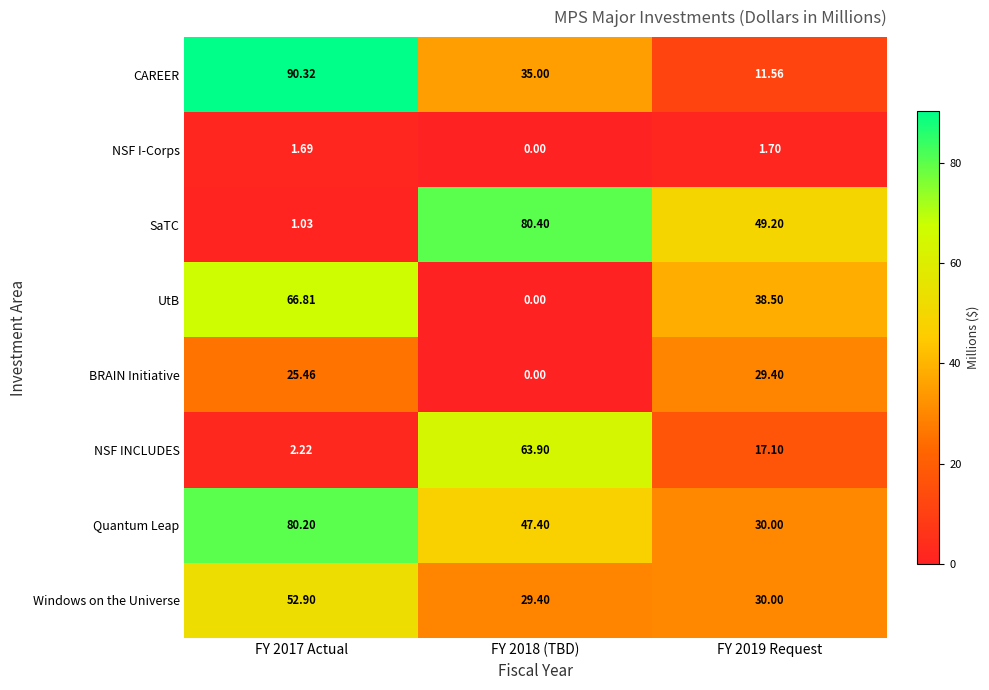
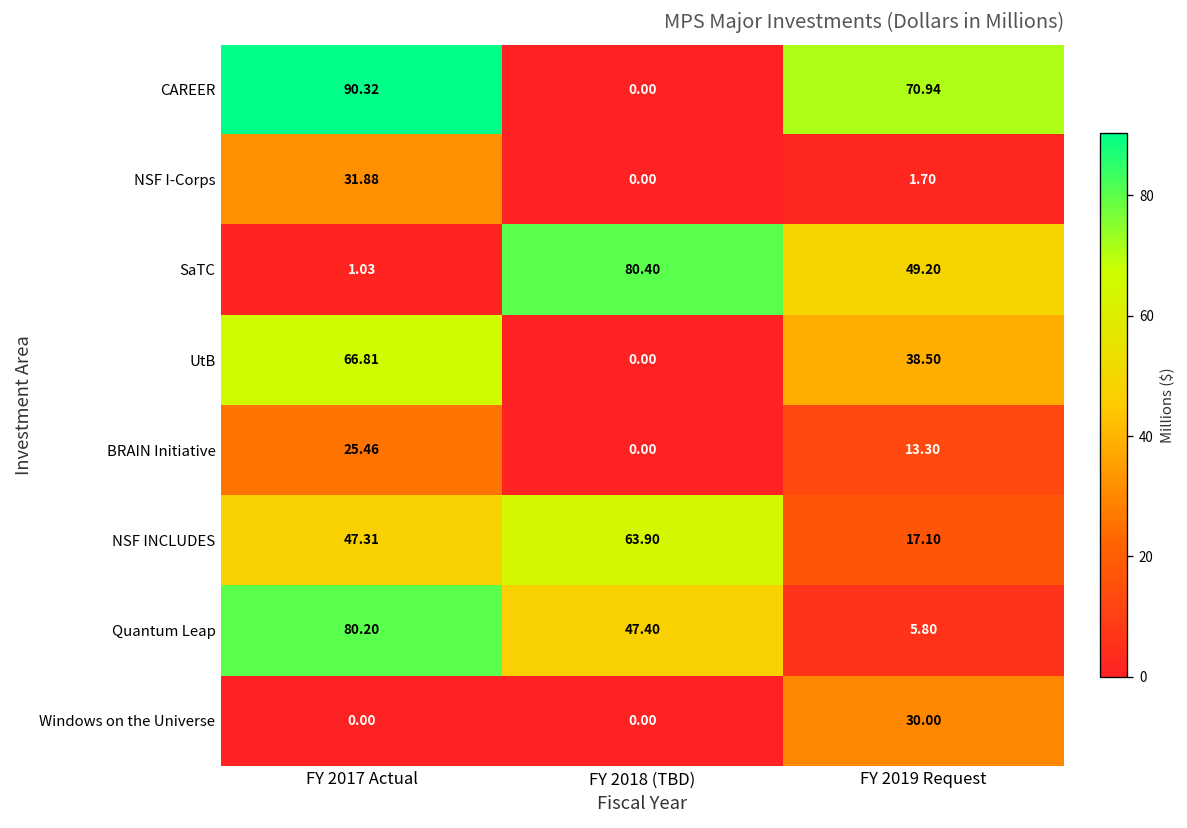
  {
    "CAREER": {
      "FY 2017 Actual": 90.32,
-     "FY 2018 (TBD)": 35.00,
-     "FY 2019 Request": 11.56
+     "FY 2018 (TBD)": 0.00,
+     "FY 2019 Request": 70.94
    },
    "NSF I-Corps": {
-     "FY 2017 Actual": 1.69,
+     "FY 2017 Actual": 31.88,
      "FY 2018 (TBD)": 0.00,
      "FY 2019 Request": 1.70
    },
    "SaTC": {
      "FY 2017 Actual": 1.03,
      "FY 2018 (TBD)": 80.40,
      "FY 2019 Request": 49.20
    },
    "UtB": {
      "FY 2017 Actual": 66.81,
      "FY 2018 (TBD)": 0.00,
      "FY 2019 Request": 38.50
    },
    "BRAIN Initiative": {
      "FY 2017 Actual": 25.46,
      "FY 2018 (TBD)": 0.00,
-     "FY 2019 Request": 29.40
+     "FY 2019 Request": 13.30
    },
    "NSF INCLUDES": {
-     "FY 2017 Actual": 2.22,
+     "FY 2017 Actual": 47.31,
      "FY 2018 (TBD)": 63.90,
      "FY 2019 Request": 17.10
    },
    "Quantum Leap": {
      "FY 2017 Actual": 80.20,
      "FY 2018 (TBD)": 47.40,
-     "FY 2019 Request": 30.00
+     "FY 2019 Request": 5.80
    },
    "Windows on the Universe": {
-     "FY 2017 Actual": 52.90,
-     "FY 2018 (TBD)": 29.40,
+     "FY 2017 Actual": 0.00,
+     "FY 2018 (TBD)": 0.00,
      "FY 2019 Request": 30.00
    }
  }
